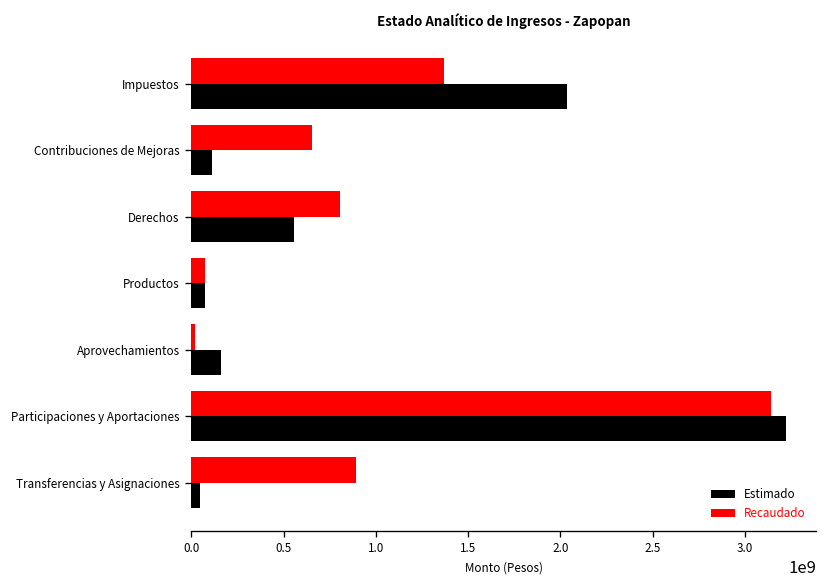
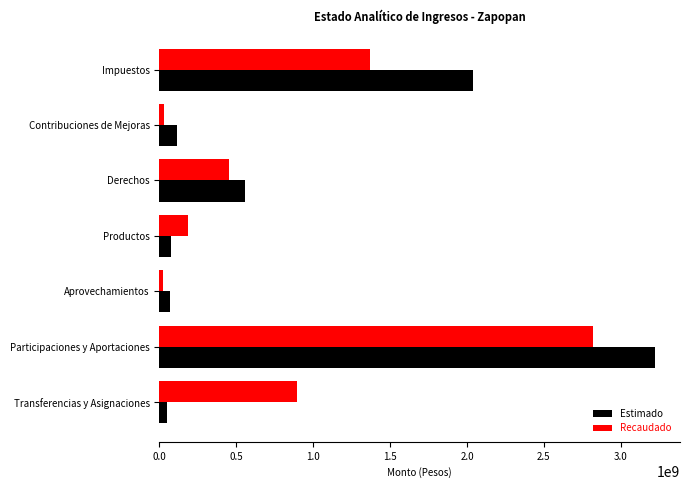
  {
    "Estimado": {
      "Impuestos": 2040000000,
      "Contribuciones de Mejoras": 110000000,
      "Derechos": 560000000,
      "Productos": 70000000,
-     "Aprovechamientos": 160000000,
+     "Aprovechamientos": 70000000,
      "Participaciones y Aportaciones": 3220000000,
      "Transferencias y Asignaciones": 50000000
    },
    "Recaudado": {
      "Impuestos": 1370000000,
-     "Contribuciones de Mejoras": 660000000,
-     "Derechos": 800000000,
-     "Productos": 70000000,
+     "Contribuciones de Mejoras": 30000000,
+     "Derechos": 450000000,
+     "Productos": 180000000,
      "Aprovechamientos": 20000000,
-     "Participaciones y Aportaciones": 3140000000,
+     "Participaciones y Aportaciones": 2820000000,
      "Transferencias y Asignaciones": 890000000
    }
  }
